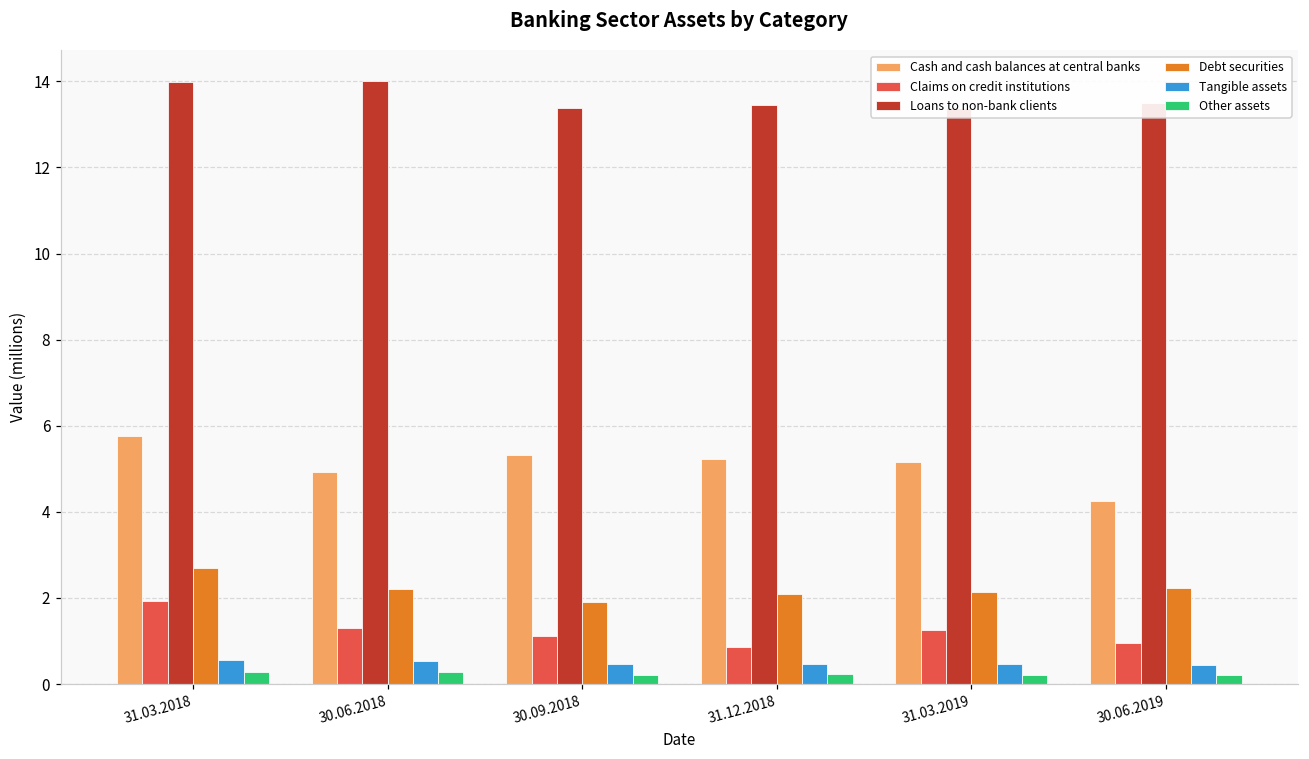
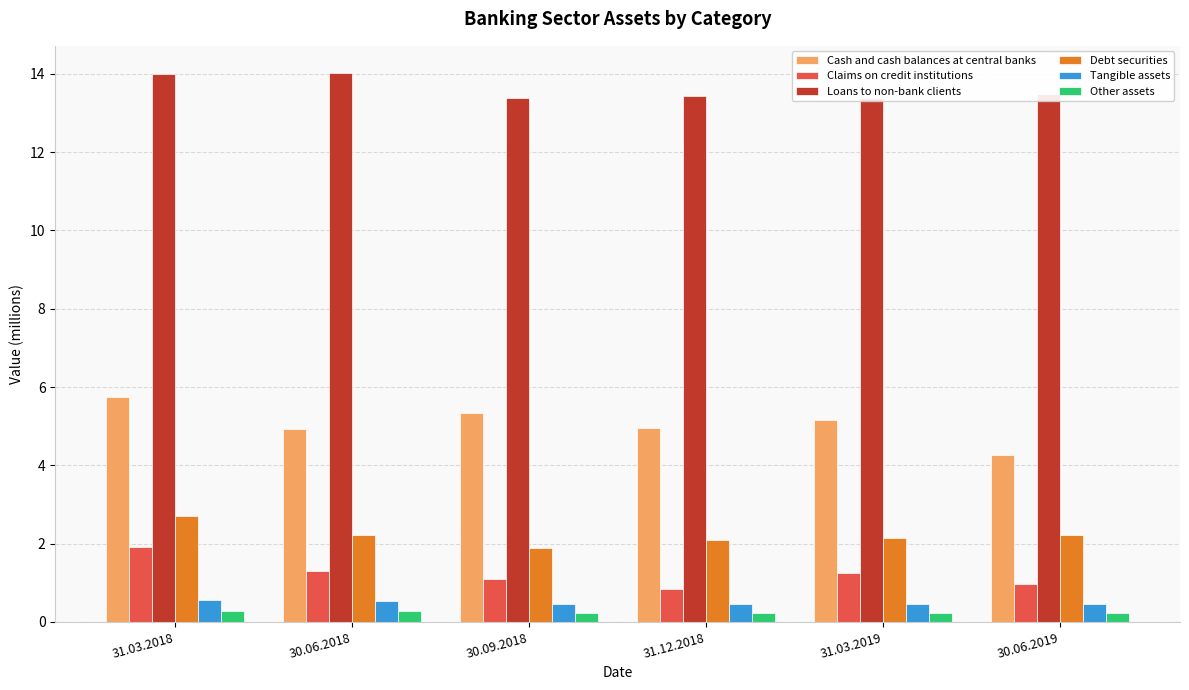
  {
    "Cash and cash balances at central banks": {
      "31.03.2018": 5.8,
      "30.06.2018": 4.9,
      "30.09.2018": 5.3,
-     "31.12.2018": 5.2,
+     "31.12.2018": 4.9,
      "31.03.2019": 5.2,
      "30.06.2019": 4.3
    },
    "Tangible assets": {
      "31.03.2018": 0.6,
      "30.06.2018": 0.5,
      "30.09.2018": 0.5,
      "31.12.2018": 0.5,
      "31.03.2019": 0.5,
      "30.06.2019": 0.4
    },
    "Other assets": {
      "31.03.2018": 0.3,
      "30.06.2018": 0.3,
      "30.09.2018": 0.2,
      "31.12.2018": 0.2,
      "31.03.2019": 0.2,
      "30.06.2019": 0.2
    }
  }
